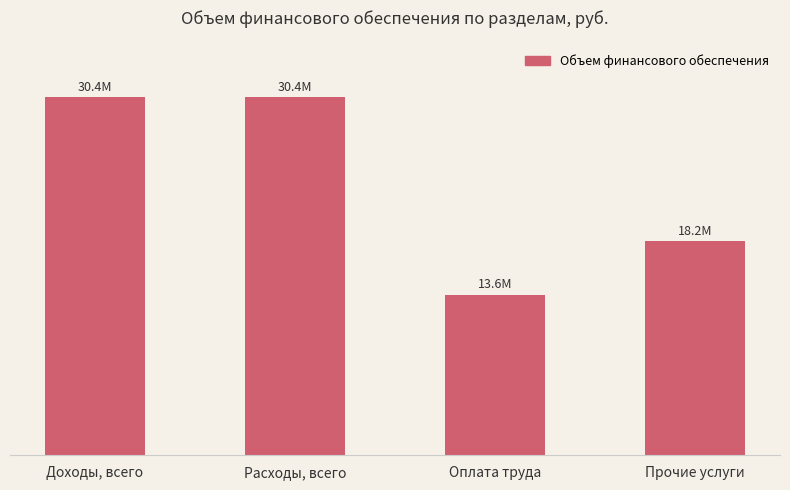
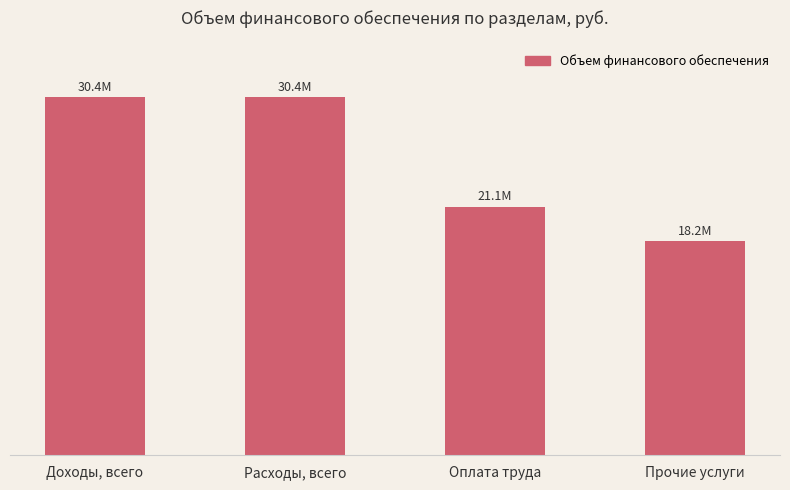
  {
    "Доходы, всего": "30.4M",
    "Расходы, всего": "30.4M",
-   "Оплата труда": "13.6M",
+   "Оплата труда": "21.1M",
    "Прочие услуги": "18.2M"
  }
